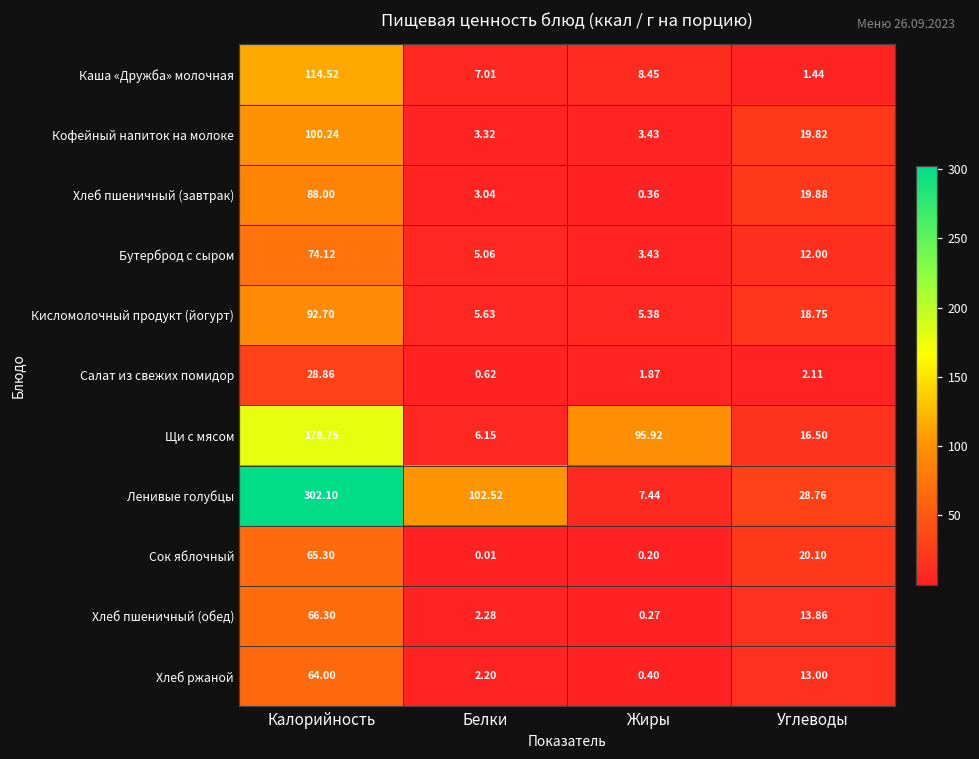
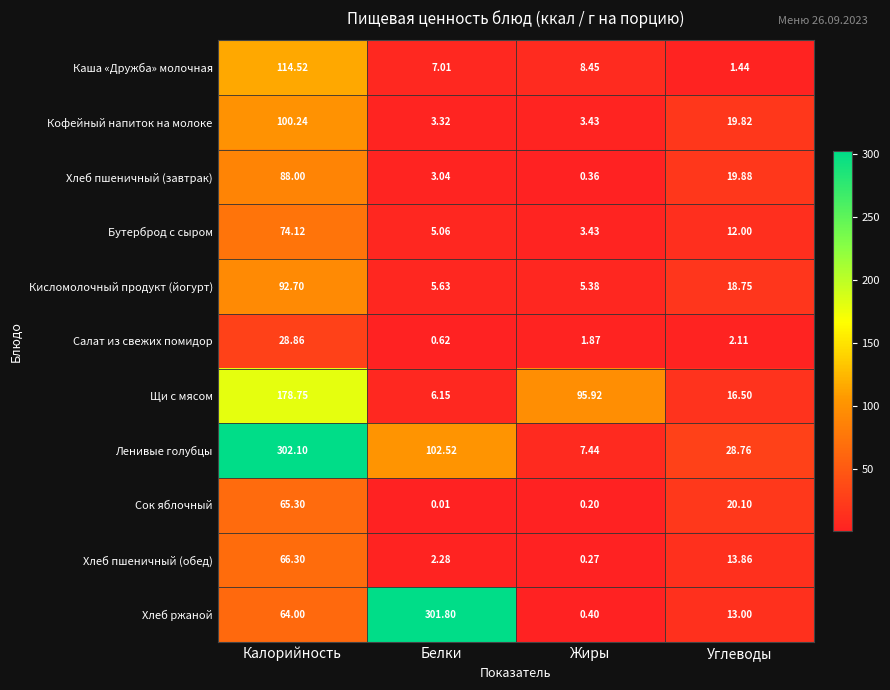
  {
    "Каша «Дружба» молочная": {
      "Калорийность": 114.52,
      "Белки": 7.01,
      "Жиры": 8.45,
      "Углеводы": 1.44
    },
    "Кофейный напиток на молоке": {
      "Калорийность": 100.24,
      "Белки": 3.32,
      "Жиры": 3.43,
      "Углеводы": 19.82
    },
    "Хлеб пшеничный (завтрак)": {
      "Калорийность": 88.00,
      "Белки": 3.04,
      "Жиры": 0.36,
      "Углеводы": 19.88
    },
    "Бутерброд с сыром": {
      "Калорийность": 74.12,
      "Белки": 5.06,
      "Жиры": 3.43,
      "Углеводы": 12.00
    },
    "Кисломолочный продукт (йогурт)": {
      "Калорийность": 92.70,
      "Белки": 5.63,
      "Жиры": 5.38,
      "Углеводы": 18.75
    },
    "Салат из свежих помидор": {
      "Калорийность": 28.86,
      "Белки": 0.62,
      "Жиры": 1.87,
      "Углеводы": 2.11
    },
    "Щи с мясом": {
      "Калорийность": 178.75,
      "Белки": 6.15,
      "Жиры": 95.92,
      "Углеводы": 16.50
    },
    "Ленивые голубцы": {
      "Калорийность": 302.10,
      "Белки": 102.52,
      "Жиры": 7.44,
      "Углеводы": 28.76
    },
    "Сок яблочный": {
      "Калорийность": 65.30,
      "Белки": 0.01,
      "Жиры": 0.20,
      "Углеводы": 20.10
    },
    "Хлеб пшеничный (обед)": {
      "Калорийность": 66.30,
      "Белки": 2.28,
      "Жиры": 0.27,
      "Углеводы": 13.86
    },
    "Хлеб ржаной": {
      "Калорийность": 64.00,
-     "Белки": 2.20,
+     "Белки": 301.80,
      "Жиры": 0.40,
      "Углеводы": 13.00
    }
  }
